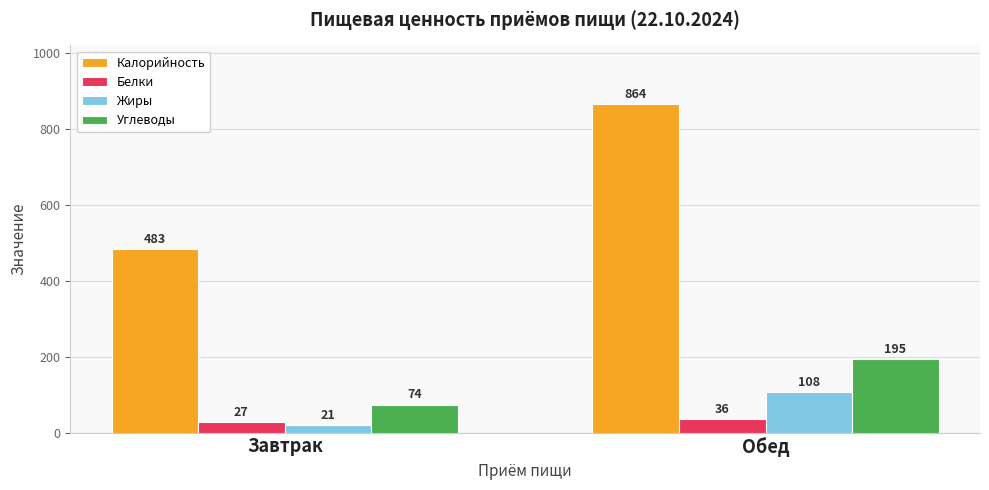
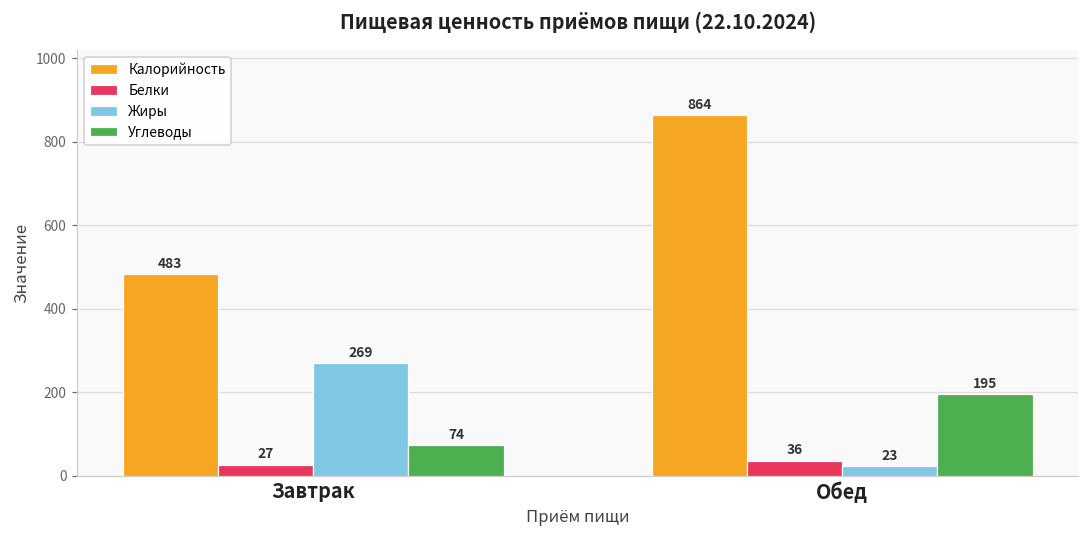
  {
    "Калорийность": {
      "Завтрак": 483,
      "Обед": 864
    },
    "Белки": {
      "Завтрак": 27,
      "Обед": 36
    },
    "Жиры": {
-     "Завтрак": 21,
-     "Обед": 108
+     "Завтрак": 269,
+     "Обед": 23
    },
    "Углеводы": {
      "Завтрак": 74,
      "Обед": 195
    }
  }
